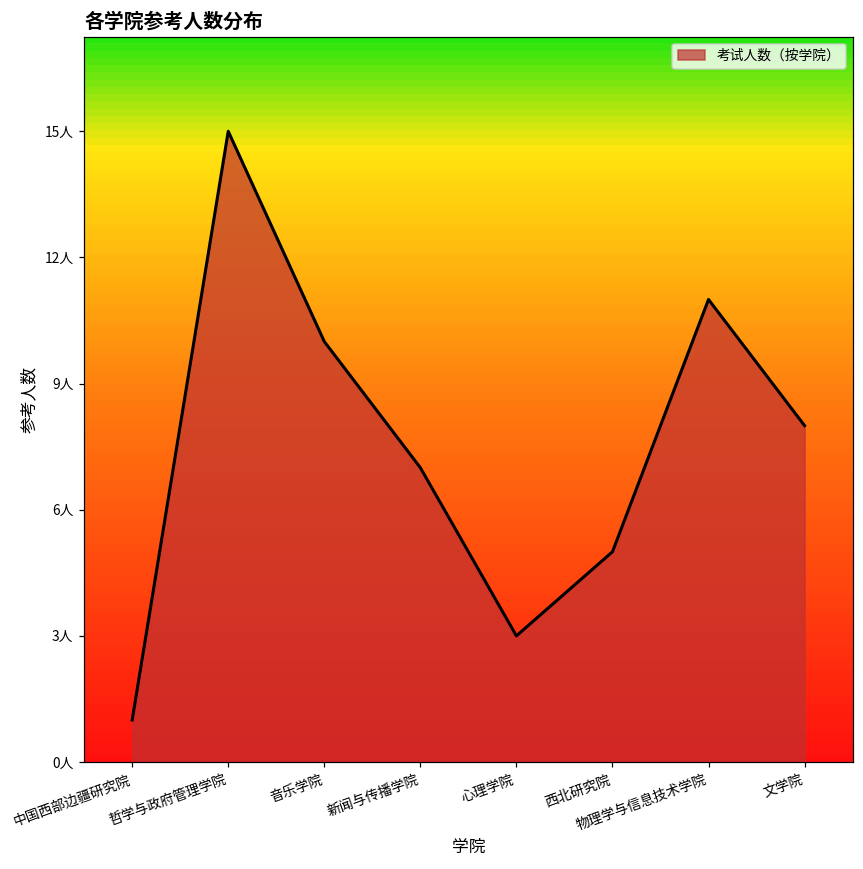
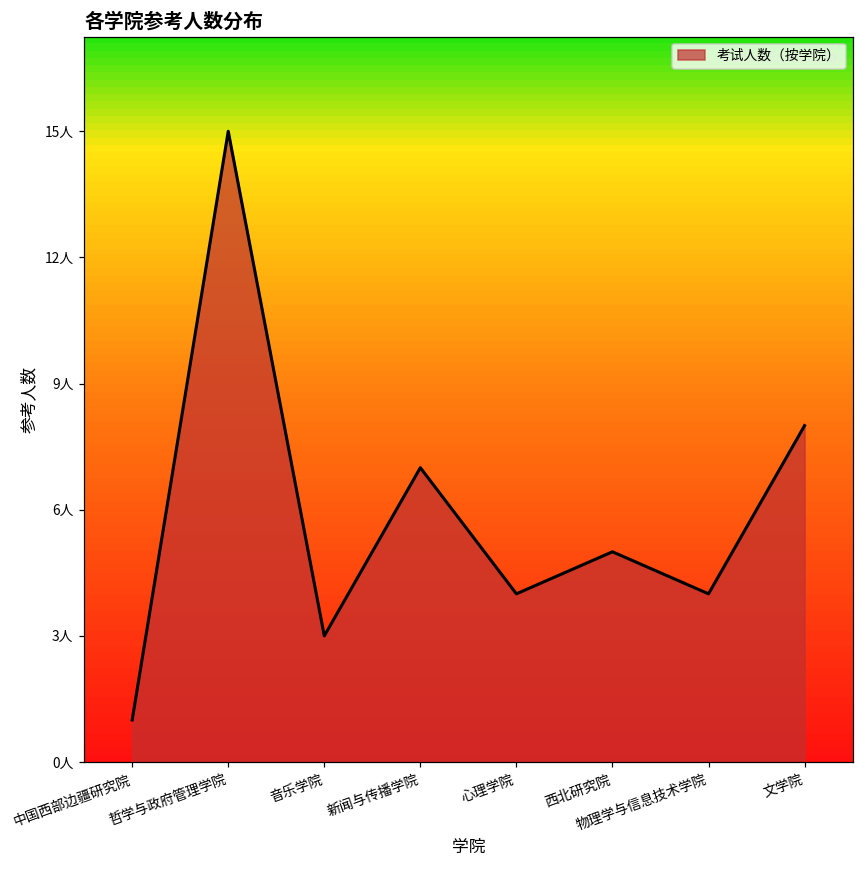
  {
    "中国西部边疆研究院": "1人",
    "哲学与政府管理学院": "15人",
-   "音乐学院": "10人",
+   "音乐学院": "3人",
    "新闻与传播学院": "7人",
-   "心理学院": "3人",
+   "心理学院": "4人",
    "西北研究院": "5人",
-   "物理学与信息技术学院": "11人",
+   "物理学与信息技术学院": "4人",
    "文学院": "8人"
  }
